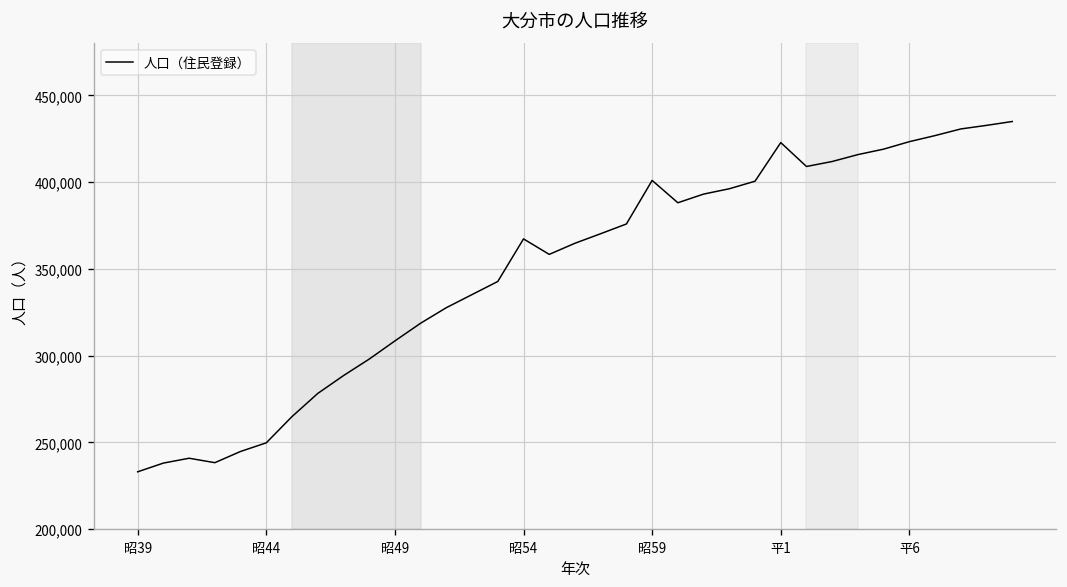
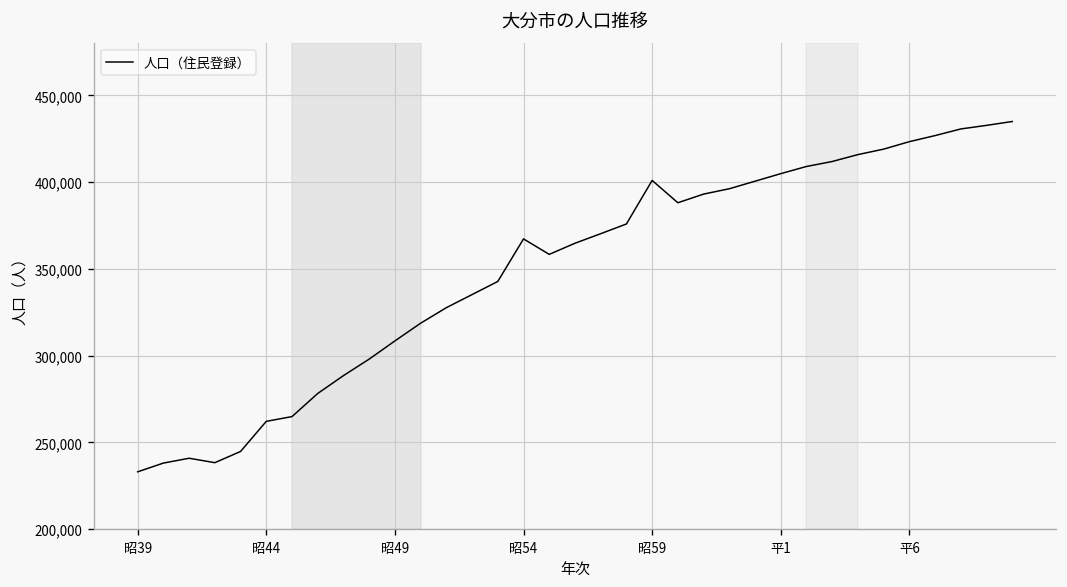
  {
    "昭39": "233,000",
-   "昭44": "250,000",
+   "昭44": "262,000",
    "昭49": "308,000",
    "昭54": "367,000",
    "昭59": "401,000",
-   "平1": "423,000",
+   "平1": "405,000",
    "平6": "423,000"
  }
